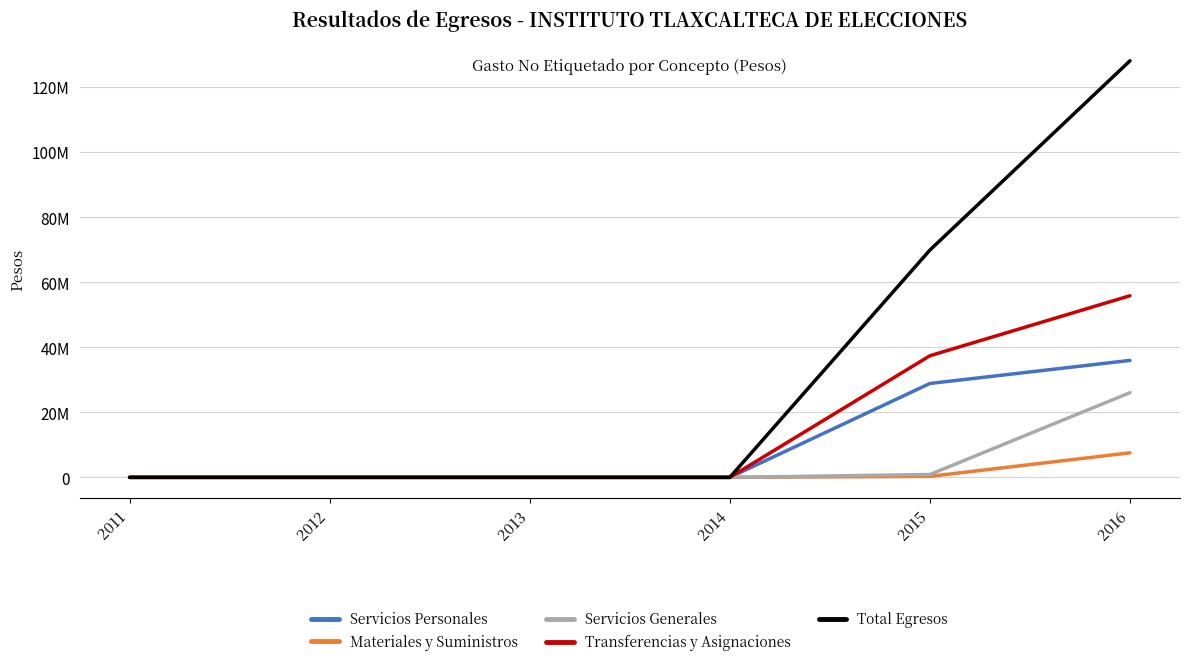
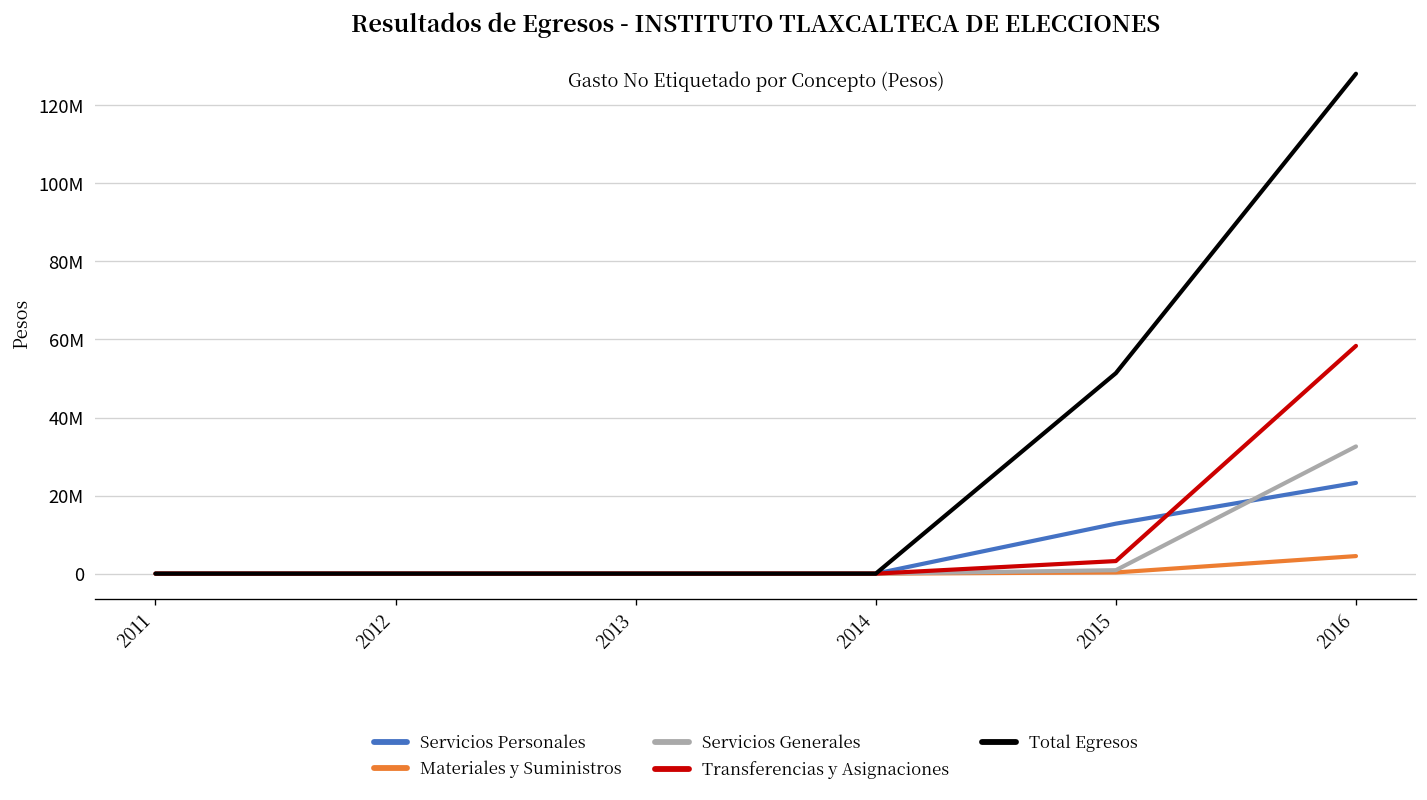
  {
    "Servicios Personales": {
-     "2015": 29000000,
-     "2016": 36000000
+     "2015": 13000000,
+     "2016": 23000000
    },
    "Materiales y Suministros": {
-     "2016": 8000000
+     "2016": 4000000
    },
    "Servicios Generales": {
-     "2016": 26000000
+     "2016": 33000000
    },
    "Transferencias y Asignaciones": {
-     "2015": 37000000,
-     "2016": 56000000
+     "2015": 3000000,
+     "2016": 58000000
    },
    "Total Egresos": {
-     "2015": 70000000,
+     "2015": 51000000,
      "2016": 128000000
    }
  }
